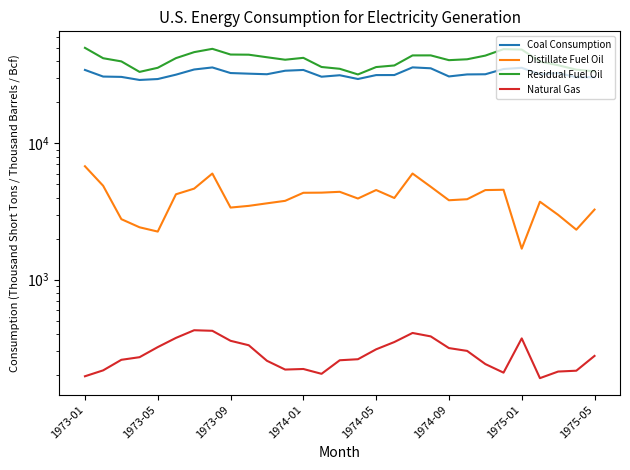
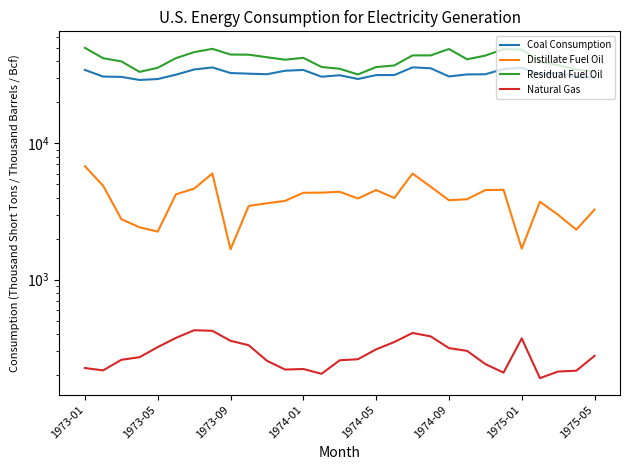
  {
    "Coal Consumption": {
      "1973-01": 35000,
      "1973-05": 30000,
      "1973-09": 33000,
      "1974-01": 35000,
      "1974-05": 32000,
      "1974-09": 31000
    },
    "Distillate Fuel Oil": {
      "1973-01": 7000,
      "1973-05": 2200,
-     "1973-09": 3400,
+     "1973-09": 1700,
      "1974-01": 4300,
      "1974-05": 4500,
      "1974-09": 3800,
      "1975-01": 1700,
      "1975-05": 3300
    },
    "Residual Fuel Oil": {
      "1973-01": 50000,
      "1973-05": 36000,
      "1973-09": 45000,
      "1974-01": 42000,
      "1974-05": 36000,
-     "1974-09": 41000
+     "1974-09": 49000
    },
    "Natural Gas": {
-     "1973-01": 200,
+     "1973-01": 220,
      "1973-05": 320,
      "1973-09": 360,
      "1974-01": 220,
      "1974-05": 310,
      "1974-09": 310,
      "1975-01": 370,
      "1975-05": 280
    }
  }
